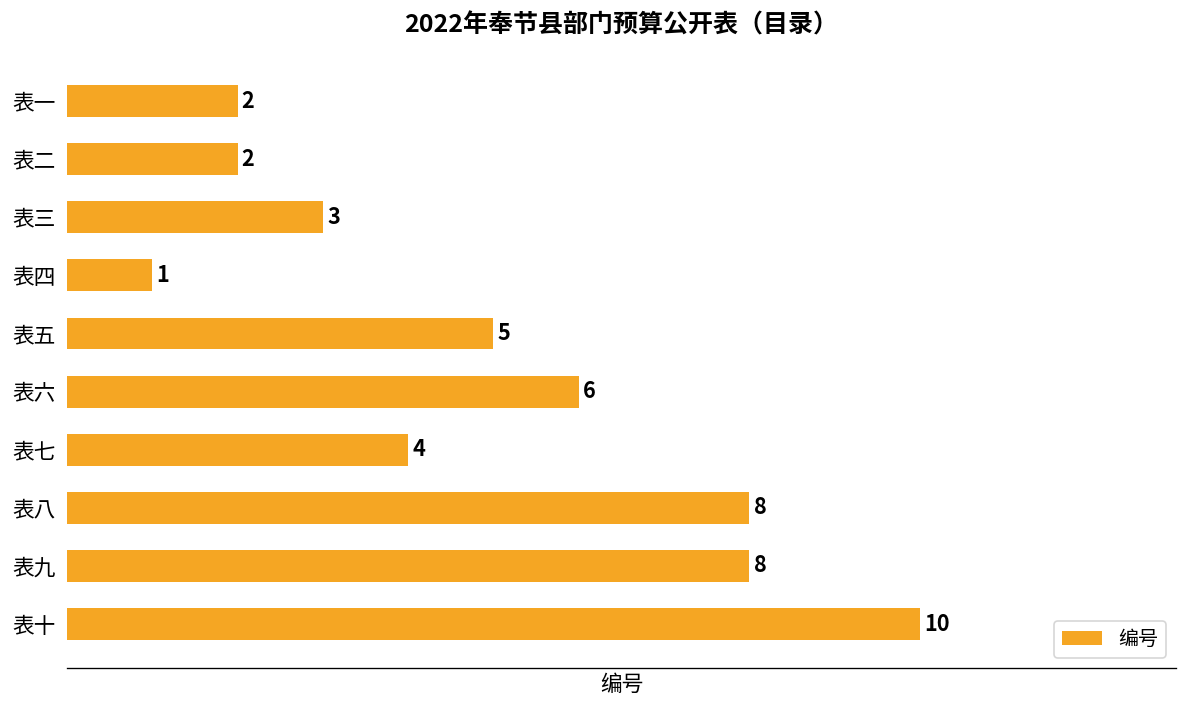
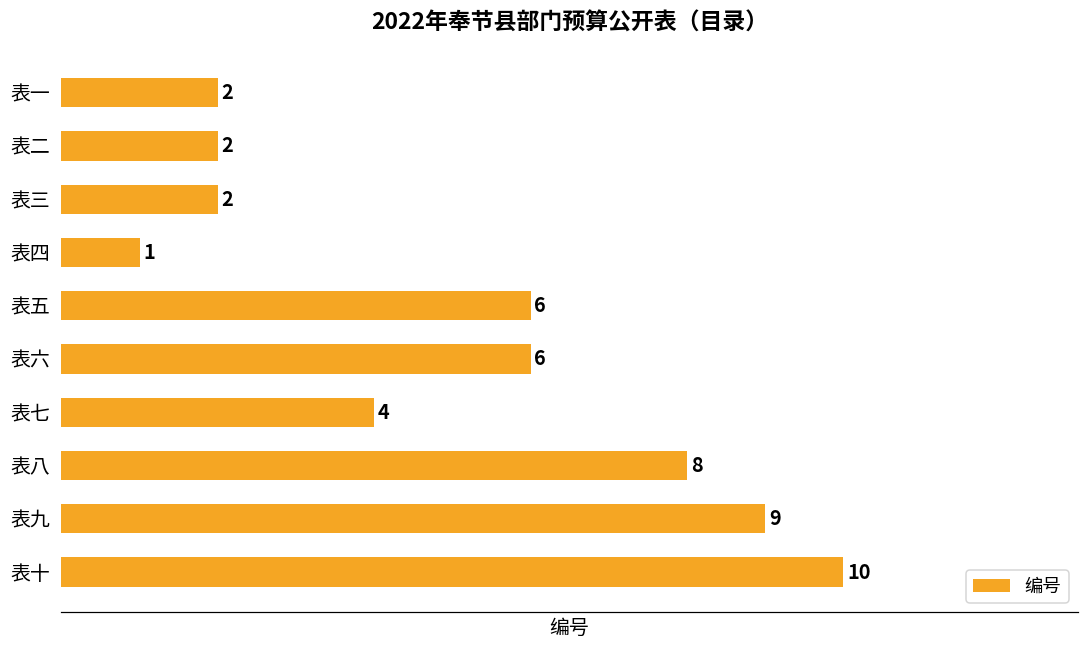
  {
    "表一": 2,
    "表二": 2,
-   "表三": 3,
+   "表三": 2,
    "表四": 1,
-   "表五": 5,
+   "表五": 6,
    "表六": 6,
    "表七": 4,
    "表八": 8,
-   "表九": 8,
+   "表九": 9,
    "表十": 10
  }
